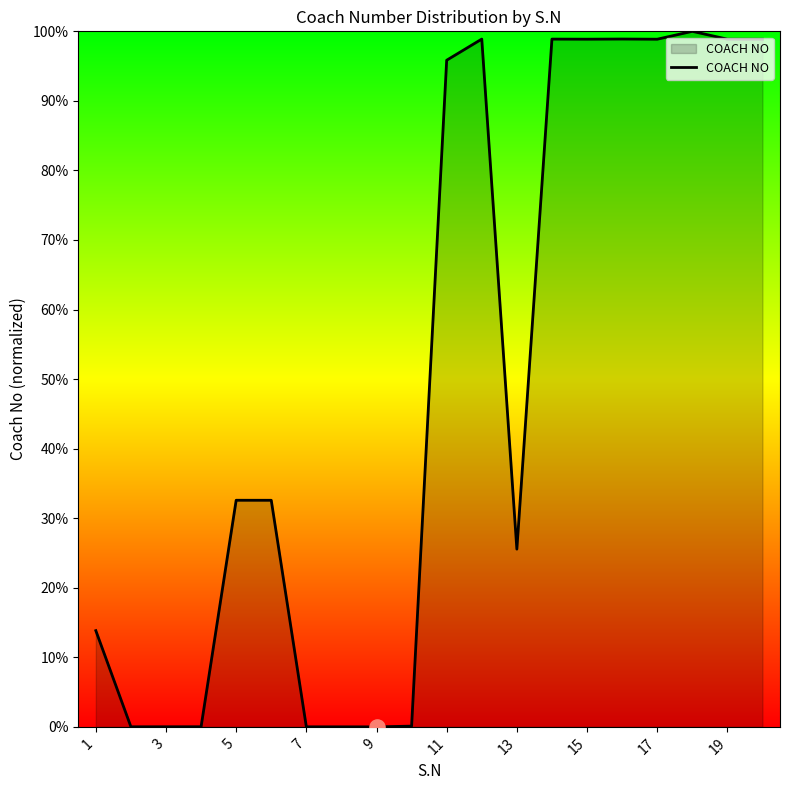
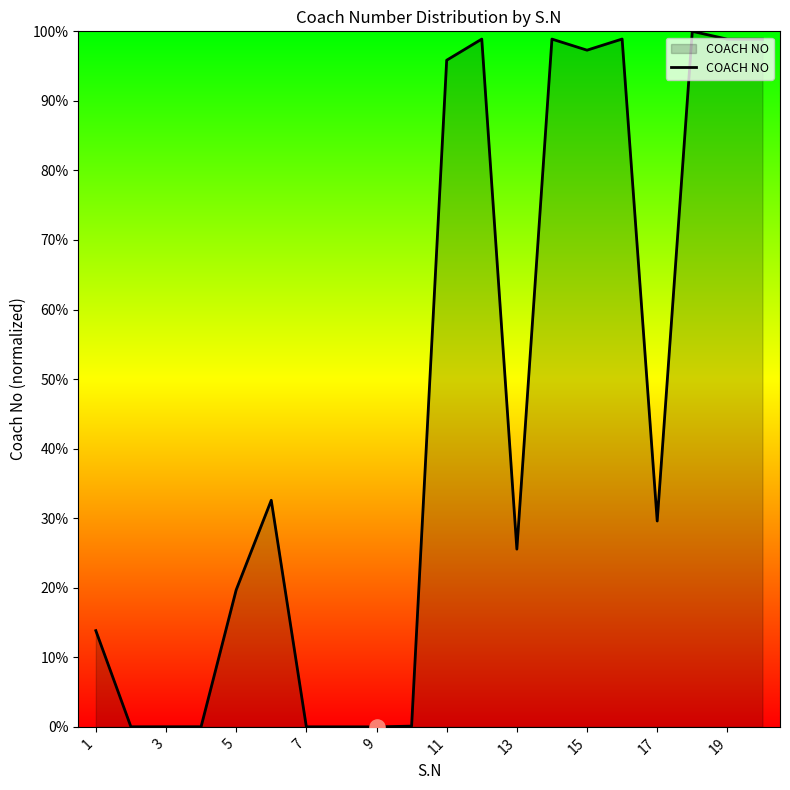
  {
    "COACH NO": {
      "1": "14%",
      "3": "0%",
-     "5": "33%",
+     "5": "20%",
      "7": "0%",
      "11": "96%",
      "13": "26%",
-     "15": "99%",
-     "17": "99%"
+     "15": "97%",
+     "17": "30%"
    }
  }
